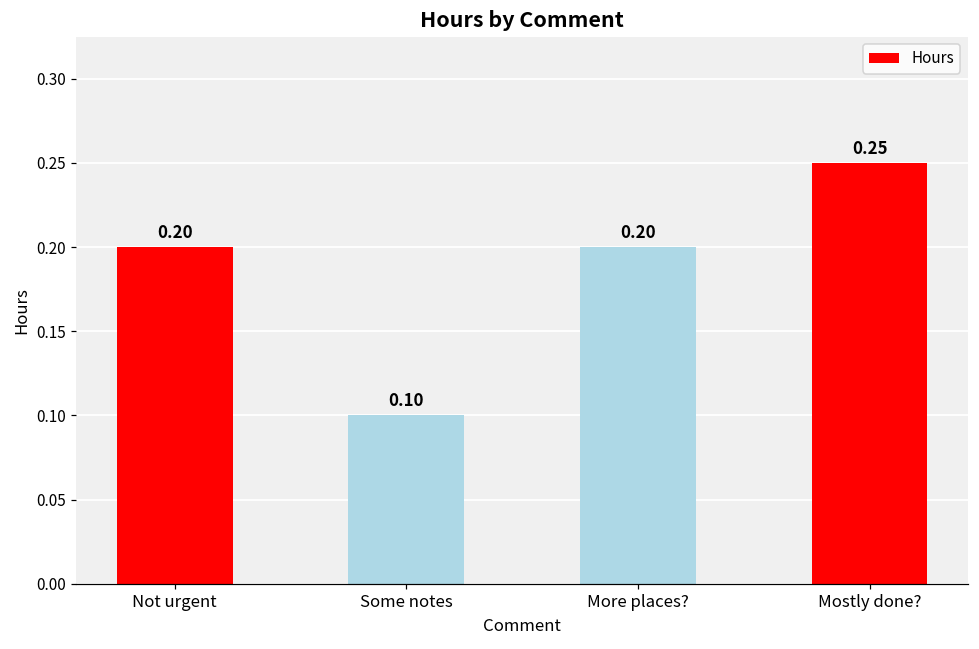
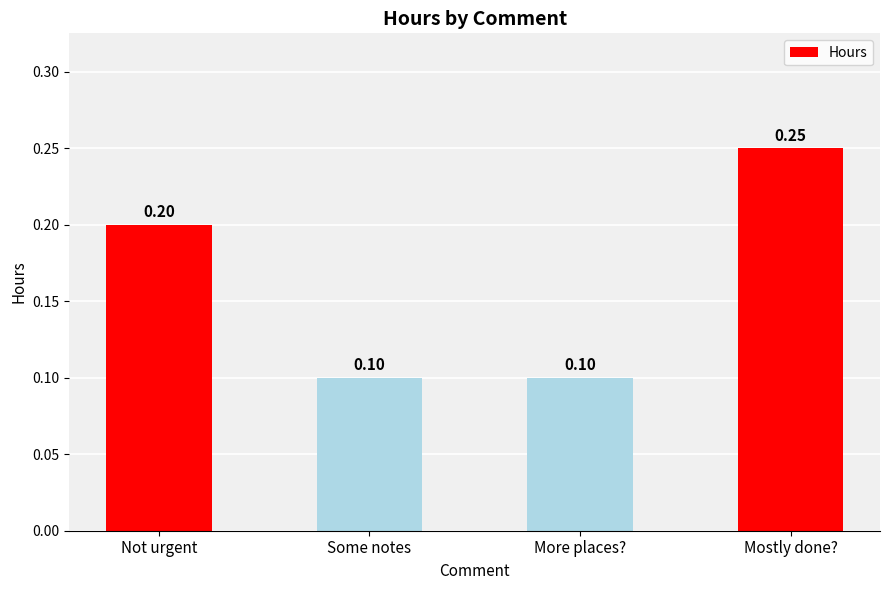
  {
    "Not urgent": 0.20,
    "Some notes": 0.10,
-   "More places?": 0.20,
+   "More places?": 0.10,
    "Mostly done?": 0.25
  }
